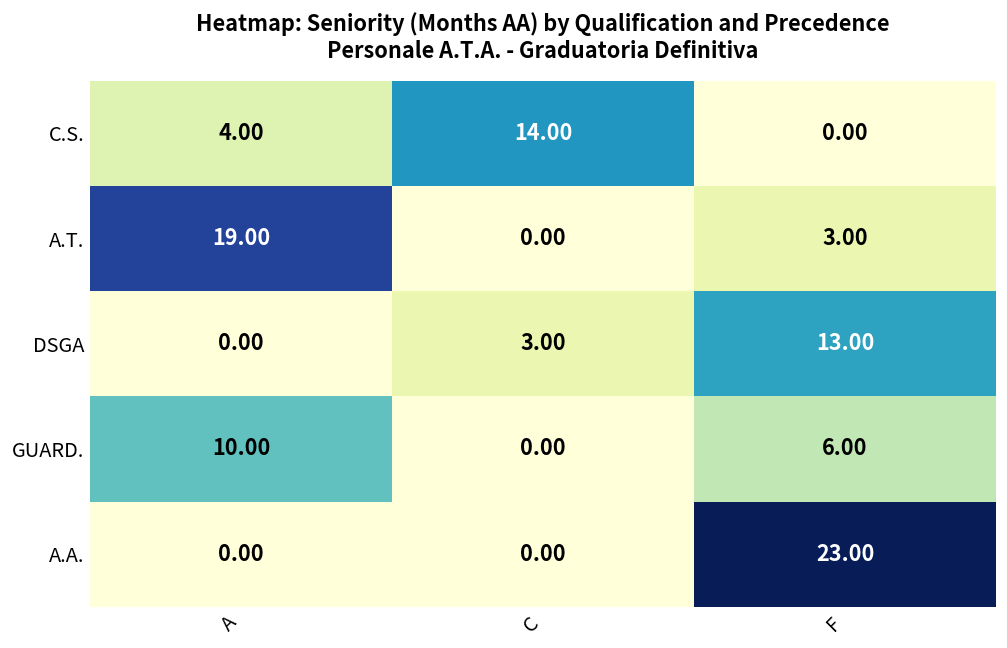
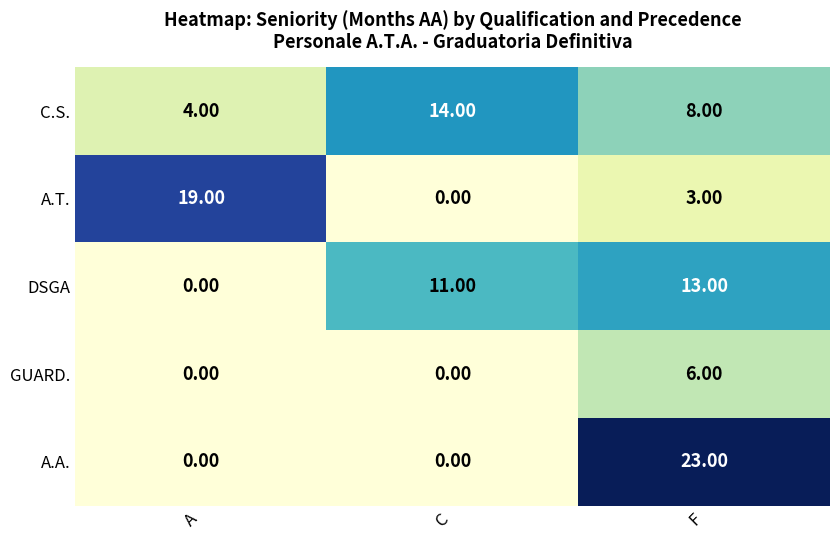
  {
    "C.S.": {
      "A": 4.00,
      "C": 14.00,
-     "F": 0.00
+     "F": 8.00
    },
    "A.T.": {
      "A": 19.00,
      "C": 0.00,
      "F": 3.00
    },
    "DSGA": {
      "A": 0.00,
-     "C": 3.00,
+     "C": 11.00,
      "F": 13.00
    },
    "GUARD.": {
-     "A": 10.00,
+     "A": 0.00,
      "C": 0.00,
      "F": 6.00
    },
    "A.A.": {
      "A": 0.00,
      "C": 0.00,
      "F": 23.00
    }
  }
